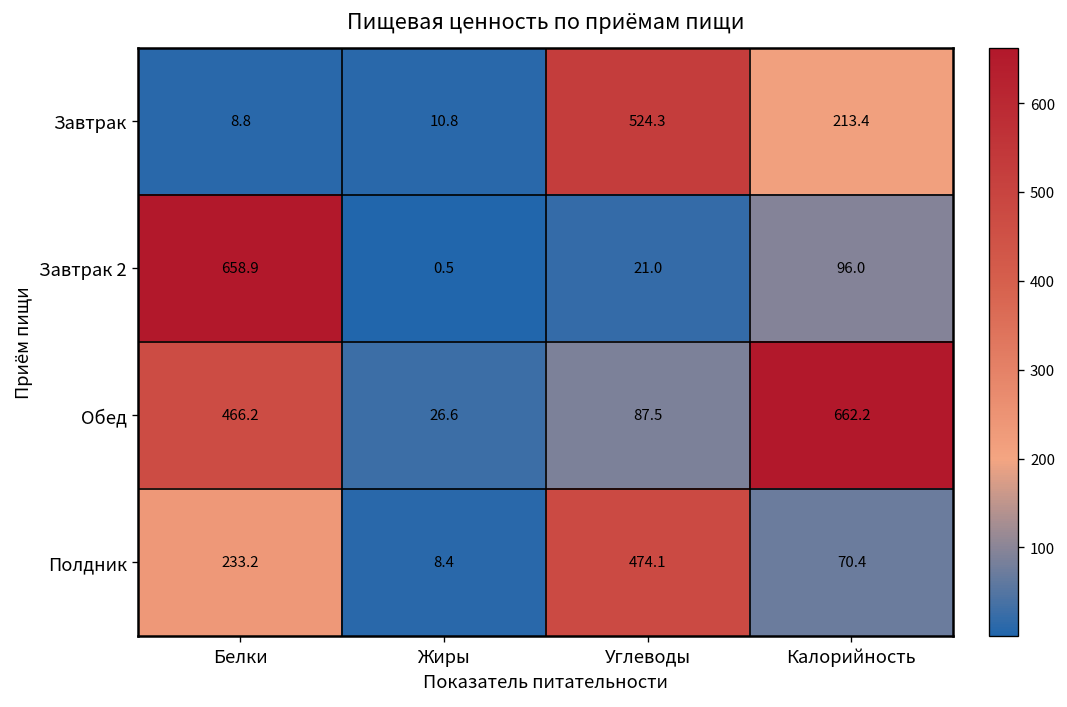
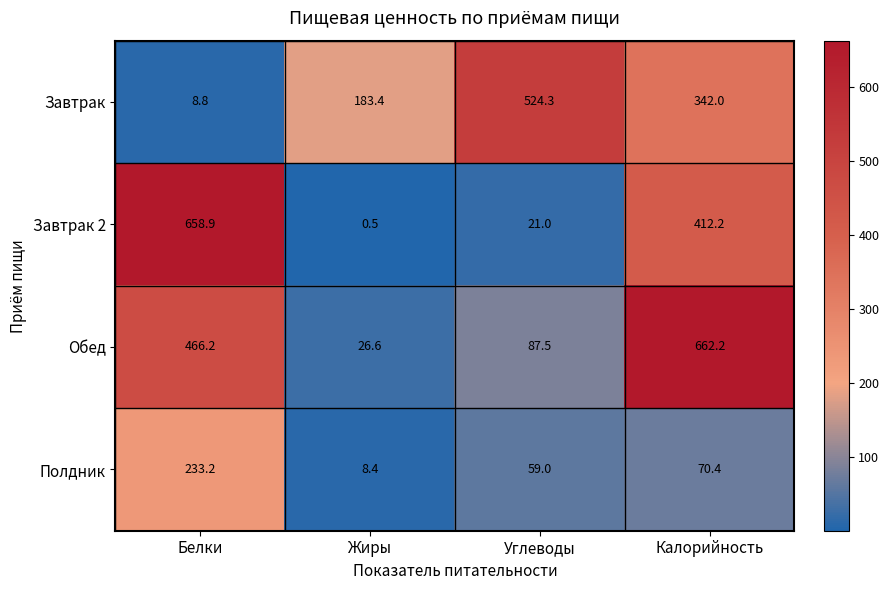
  {
    "Завтрак": {
      "Белки": 8.8,
-     "Жиры": 10.8,
+     "Жиры": 183.4,
      "Углеводы": 524.3,
-     "Калорийность": 213.4
+     "Калорийность": 342.0
    },
    "Завтрак 2": {
      "Белки": 658.9,
      "Жиры": 0.5,
      "Углеводы": 21.0,
-     "Калорийность": 96.0
+     "Калорийность": 412.2
    },
    "Обед": {
      "Белки": 466.2,
      "Жиры": 26.6,
      "Углеводы": 87.5,
      "Калорийность": 662.2
    },
    "Полдник": {
      "Белки": 233.2,
      "Жиры": 8.4,
-     "Углеводы": 474.1,
+     "Углеводы": 59.0,
      "Калорийность": 70.4
    }
  }
